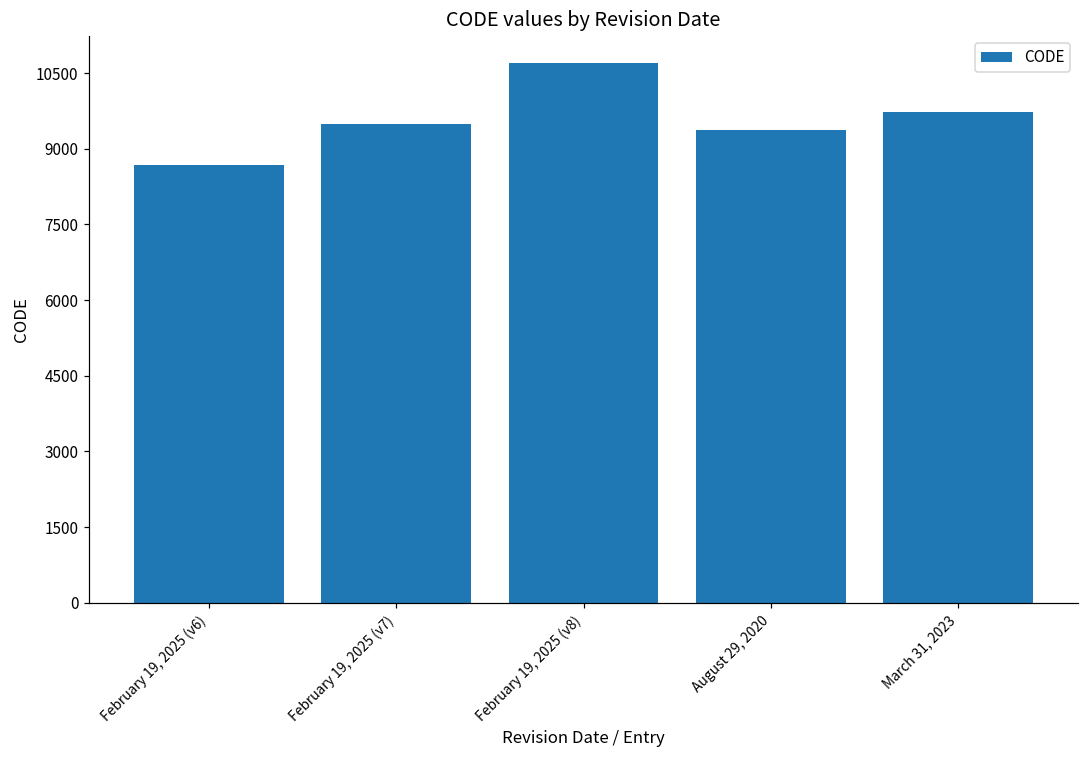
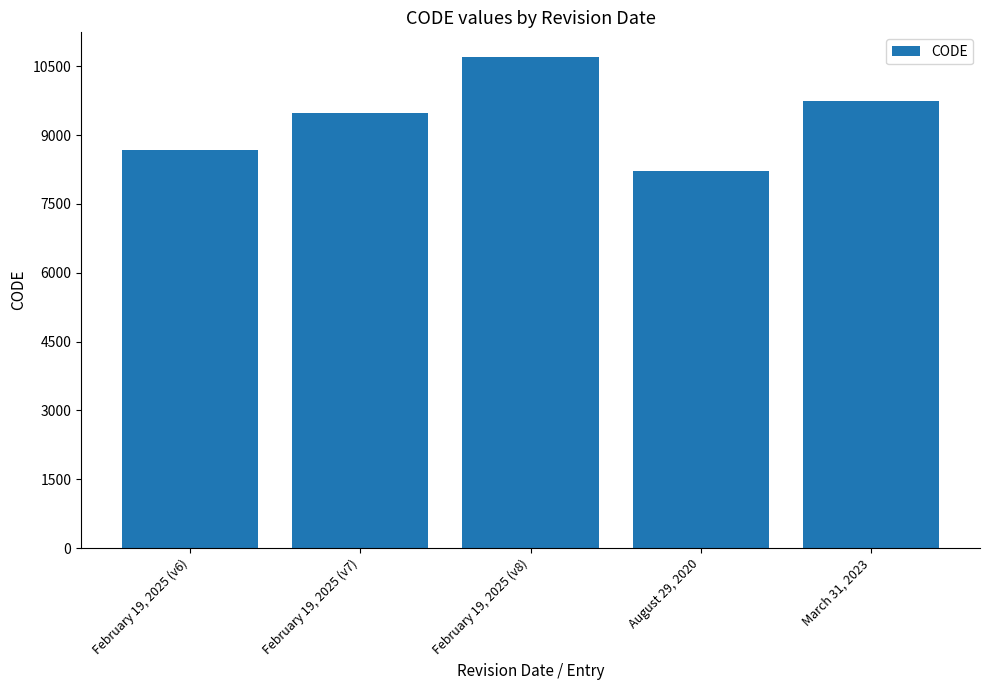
  {
    "February 19, 2025 (v6)": 8700,
    "February 19, 2025 (v7)": 9500,
    "February 19, 2025 (v8)": 10700,
-   "August 29, 2020": 9400,
+   "August 29, 2020": 8200,
    "March 31, 2023": 9700
  }
